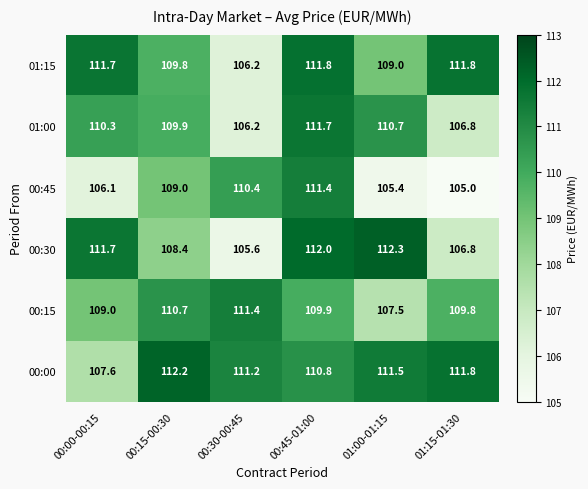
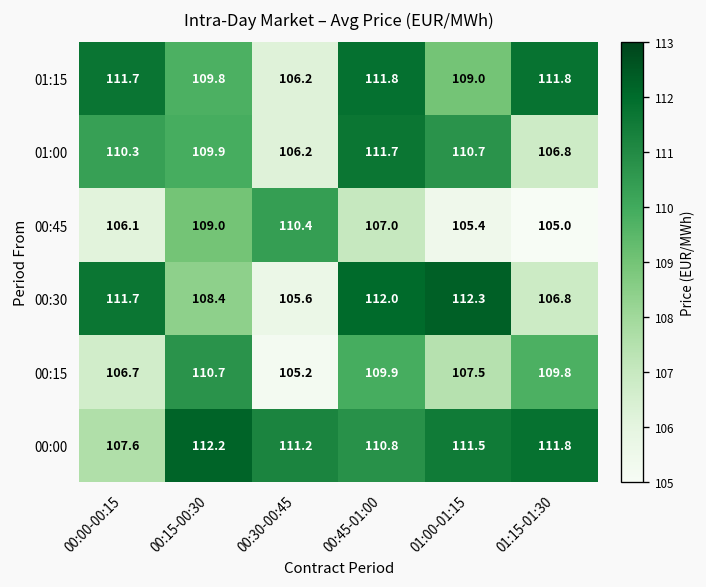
  {
    "01:15": {
      "00:00-00:15": 111.7,
      "00:15-00:30": 109.8,
      "00:30-00:45": 106.2,
      "00:45-01:00": 111.8,
      "01:00-01:15": 109.0,
      "01:15-01:30": 111.8
    },
    "01:00": {
      "00:00-00:15": 110.3,
      "00:15-00:30": 109.9,
      "00:30-00:45": 106.2,
      "00:45-01:00": 111.7,
      "01:00-01:15": 110.7,
      "01:15-01:30": 106.8
    },
    "00:45": {
      "00:00-00:15": 106.1,
      "00:15-00:30": 109.0,
      "00:30-00:45": 110.4,
-     "00:45-01:00": 111.4,
+     "00:45-01:00": 107.0,
      "01:00-01:15": 105.4,
      "01:15-01:30": 105.0
    },
    "00:30": {
      "00:00-00:15": 111.7,
      "00:15-00:30": 108.4,
      "00:30-00:45": 105.6,
      "00:45-01:00": 112.0,
      "01:00-01:15": 112.3,
      "01:15-01:30": 106.8
    },
    "00:15": {
-     "00:00-00:15": 109.0,
+     "00:00-00:15": 106.7,
      "00:15-00:30": 110.7,
-     "00:30-00:45": 111.4,
+     "00:30-00:45": 105.2,
      "00:45-01:00": 109.9,
      "01:00-01:15": 107.5,
      "01:15-01:30": 109.8
    },
    "00:00": {
      "00:00-00:15": 107.6,
      "00:15-00:30": 112.2,
      "00:30-00:45": 111.2,
      "00:45-01:00": 110.8,
      "01:00-01:15": 111.5,
      "01:15-01:30": 111.8
    }
  }
